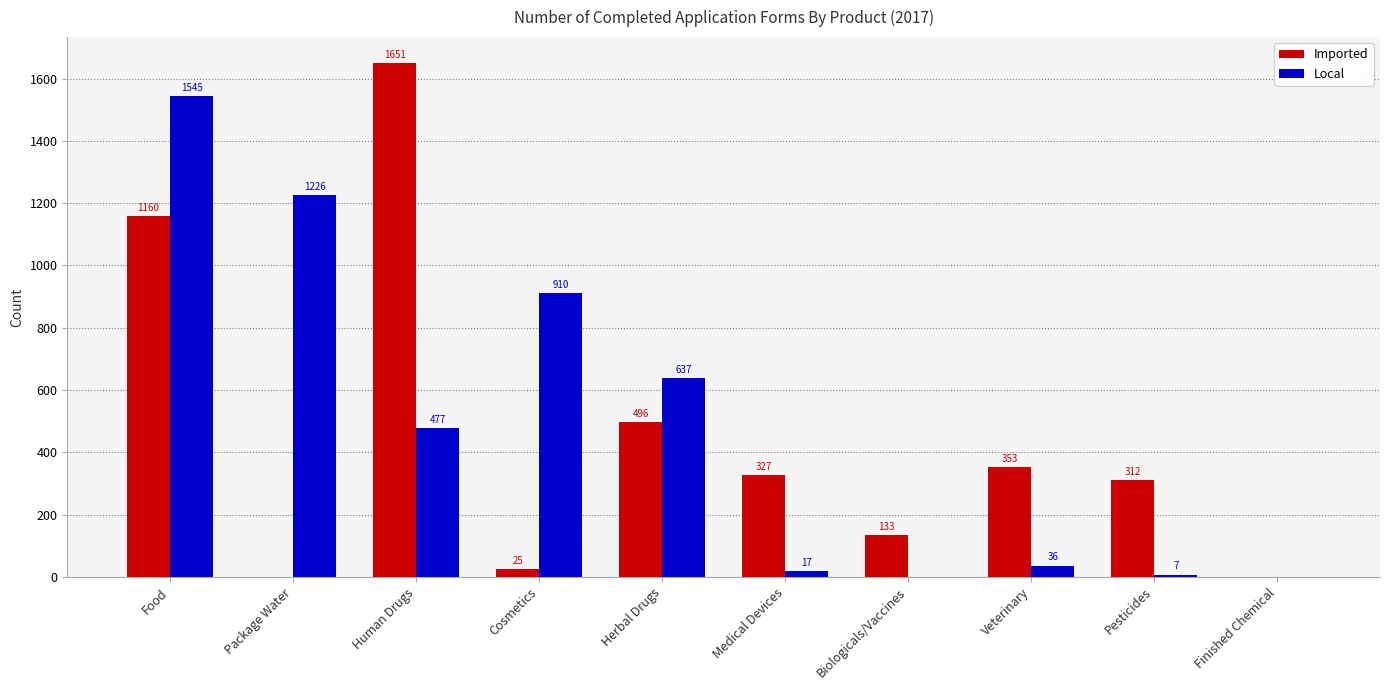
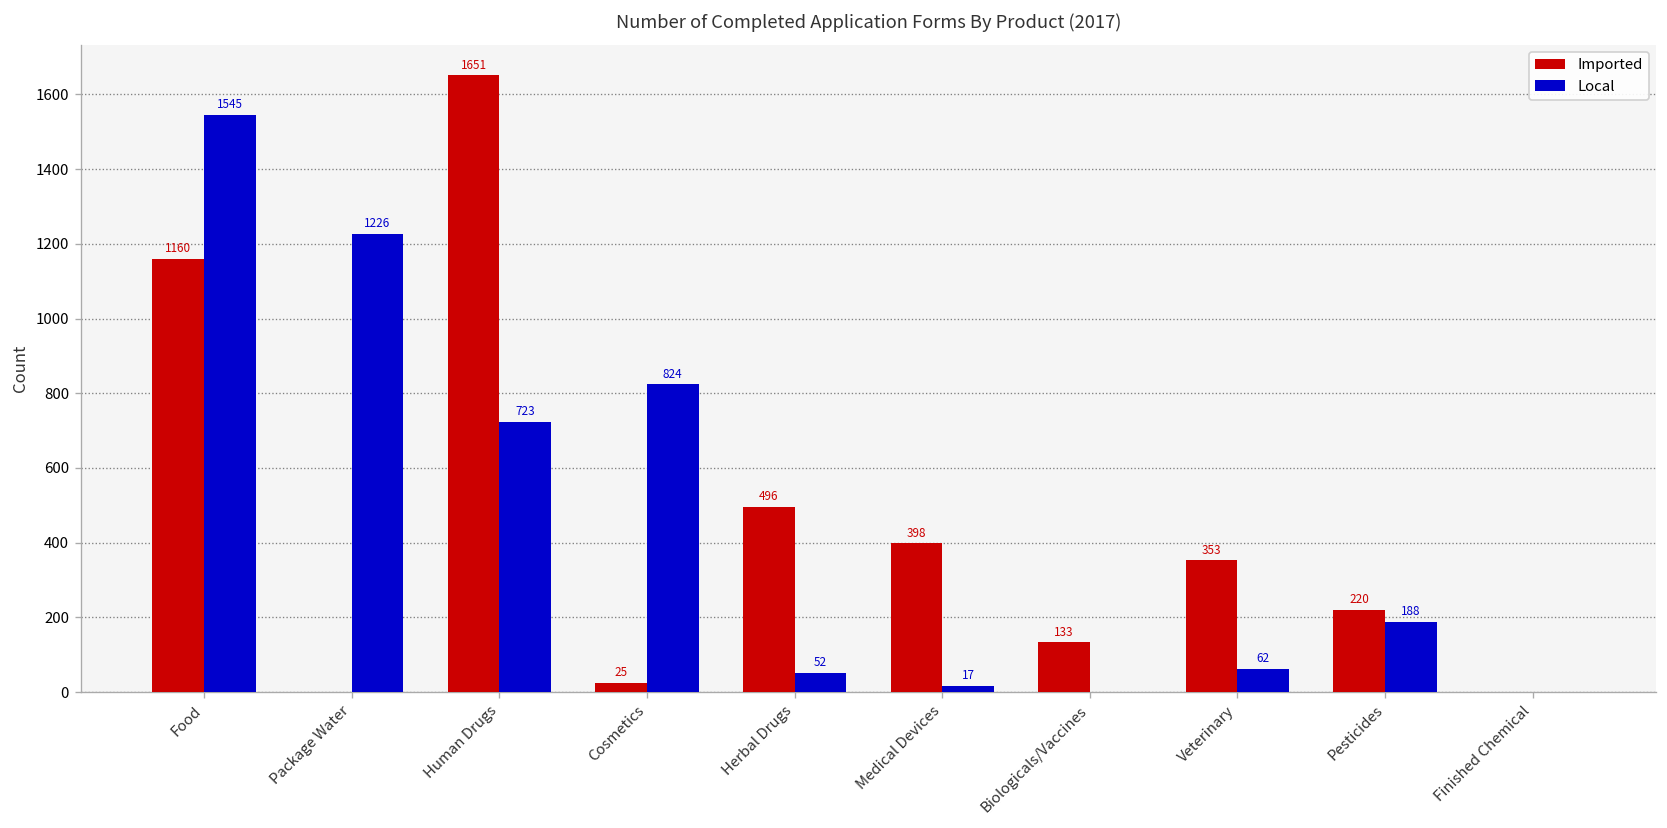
  {
    "Imported": {
      "Food": 1160,
      "Human Drugs": 1651,
      "Cosmetics": 25,
      "Herbal Drugs": 496,
-     "Medical Devices": 327,
+     "Medical Devices": 398,
      "Biologicals/Vaccines": 133,
      "Veterinary": 353,
-     "Pesticides": 312
+     "Pesticides": 220
    },
    "Local": {
      "Food": 1545,
      "Package Water": 1226,
-     "Human Drugs": 477,
-     "Cosmetics": 910,
-     "Herbal Drugs": 637,
+     "Human Drugs": 723,
+     "Cosmetics": 824,
+     "Herbal Drugs": 52,
      "Medical Devices": 17,
-     "Veterinary": 36,
-     "Pesticides": 7
+     "Veterinary": 62,
+     "Pesticides": 188
    }
  }
